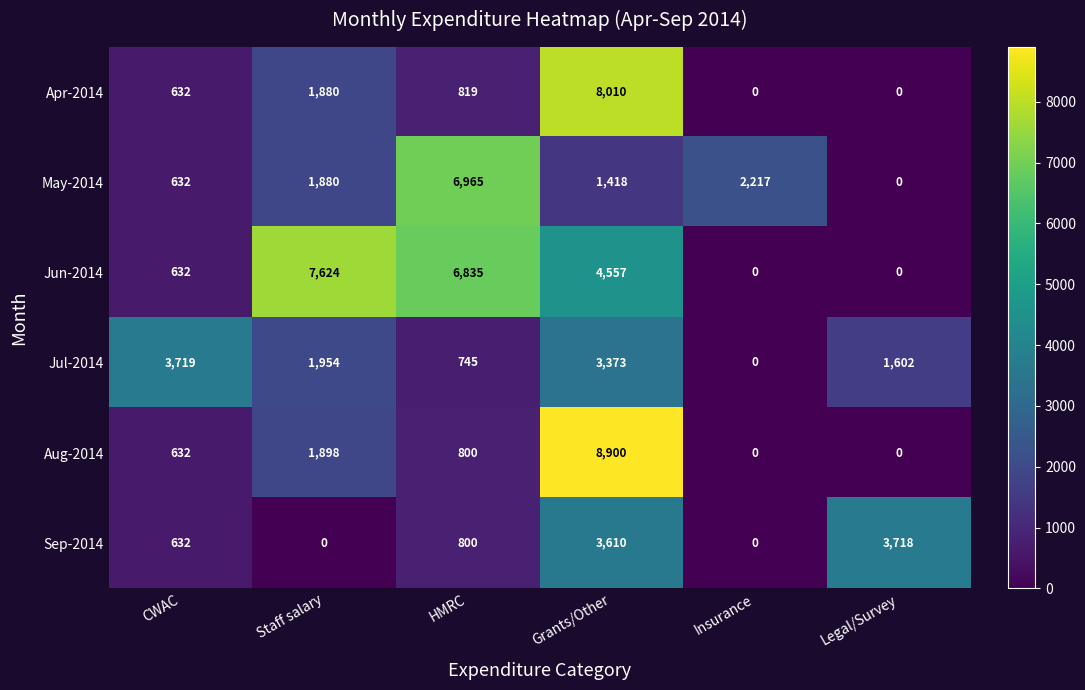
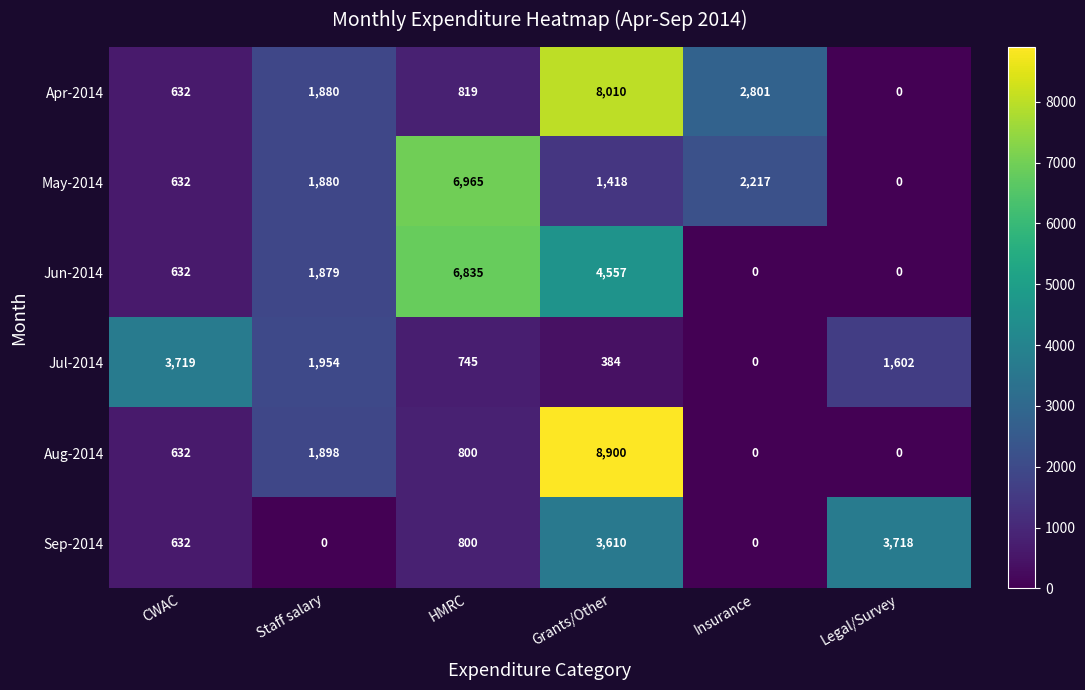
  {
    "Apr-2014": {
      "CWAC": "632",
      "Staff salary": "1,880",
      "HMRC": "819",
      "Grants/Other": "8,010",
-     "Insurance": "0",
+     "Insurance": "2,801",
      "Legal/Survey": "0"
    },
    "May-2014": {
      "CWAC": "632",
      "Staff salary": "1,880",
      "HMRC": "6,965",
      "Grants/Other": "1,418",
      "Insurance": "2,217",
      "Legal/Survey": "0"
    },
    "Jun-2014": {
      "CWAC": "632",
-     "Staff salary": "7,624",
+     "Staff salary": "1,879",
      "HMRC": "6,835",
      "Grants/Other": "4,557",
      "Insurance": "0",
      "Legal/Survey": "0"
    },
    "Jul-2014": {
      "CWAC": "3,719",
      "Staff salary": "1,954",
      "HMRC": "745",
-     "Grants/Other": "3,373",
+     "Grants/Other": "384",
      "Insurance": "0",
      "Legal/Survey": "1,602"
    },
    "Aug-2014": {
      "CWAC": "632",
      "Staff salary": "1,898",
      "HMRC": "800",
      "Grants/Other": "8,900",
      "Insurance": "0",
      "Legal/Survey": "0"
    },
    "Sep-2014": {
      "CWAC": "632",
      "Staff salary": "0",
      "HMRC": "800",
      "Grants/Other": "3,610",
      "Insurance": "0",
      "Legal/Survey": "3,718"
    }
  }
